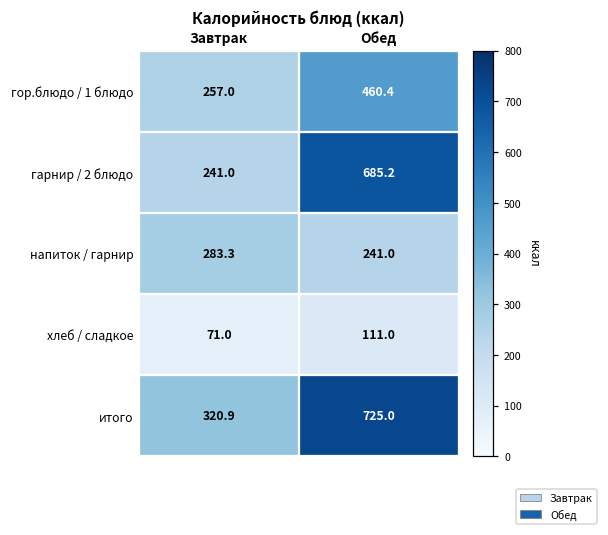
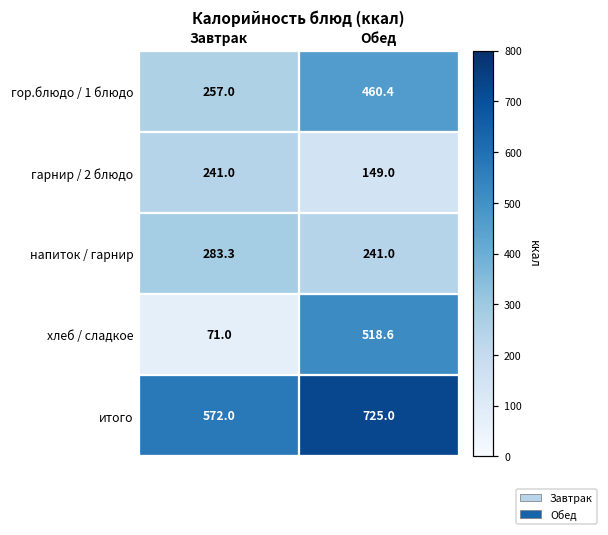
  {
    "гор.блюдо / 1 блюдо": {
      "Завтрак": 257.0,
      "Обед": 460.4
    },
    "гарнир / 2 блюдо": {
      "Завтрак": 241.0,
-     "Обед": 685.2
+     "Обед": 149.0
    },
    "напиток / гарнир": {
      "Завтрак": 283.3,
      "Обед": 241.0
    },
    "хлеб / сладкое": {
      "Завтрак": 71.0,
-     "Обед": 111.0
+     "Обед": 518.6
    },
    "итого": {
-     "Завтрак": 320.9,
+     "Завтрак": 572.0,
      "Обед": 725.0
    }
  }
